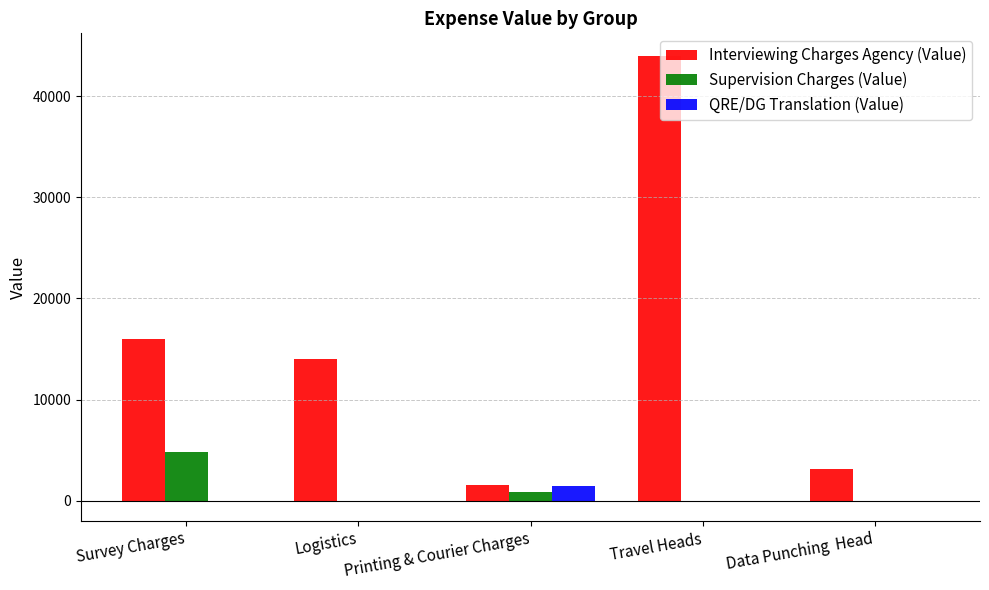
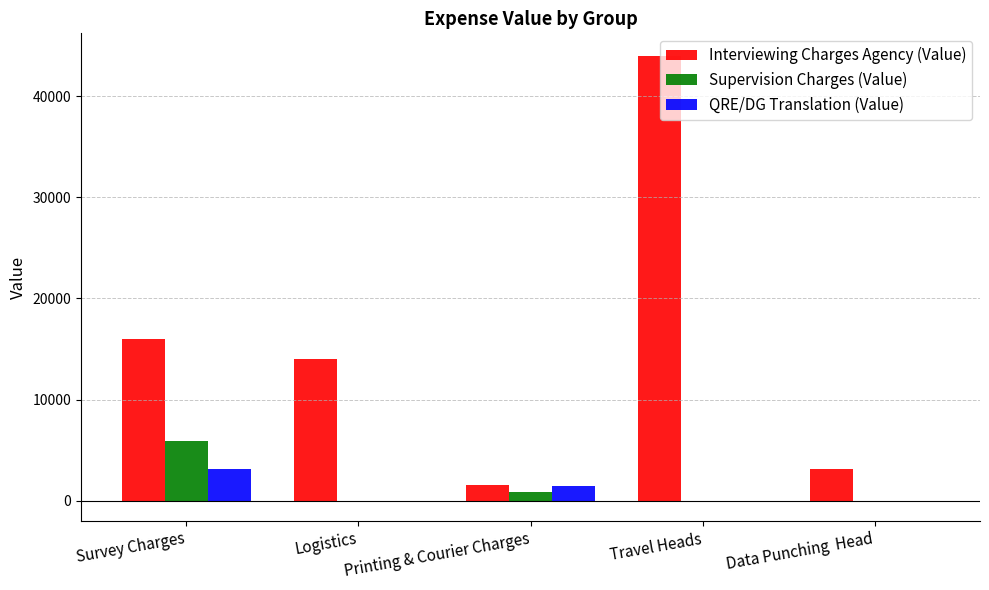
  {
    "Interviewing Charges Agency (Value)": {
      "Survey Charges": 16000,
      "Logistics": 14000,
      "Printing & Courier Charges": 1600,
      "Travel Heads": 44000,
      "Data Punching Head": 3100
    },
    "Supervision Charges (Value)": {
-     "Survey Charges": 4800,
+     "Survey Charges": 5900,
      "Logistics": 0,
      "Printing & Courier Charges": 900,
      "Travel Heads": 0,
      "Data Punching Head": 0
    },
    "QRE/DG Translation (Value)": {
-     "Survey Charges": 0,
+     "Survey Charges": 3100,
      "Logistics": 0,
      "Printing & Courier Charges": 1500,
      "Travel Heads": 0,
      "Data Punching Head": 0
    }
  }
